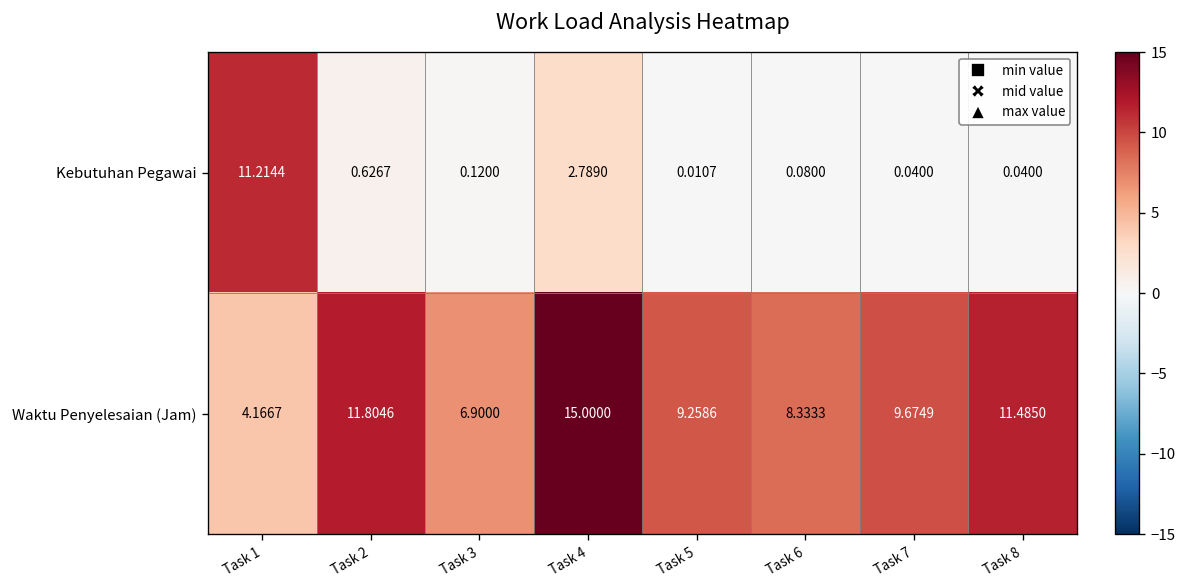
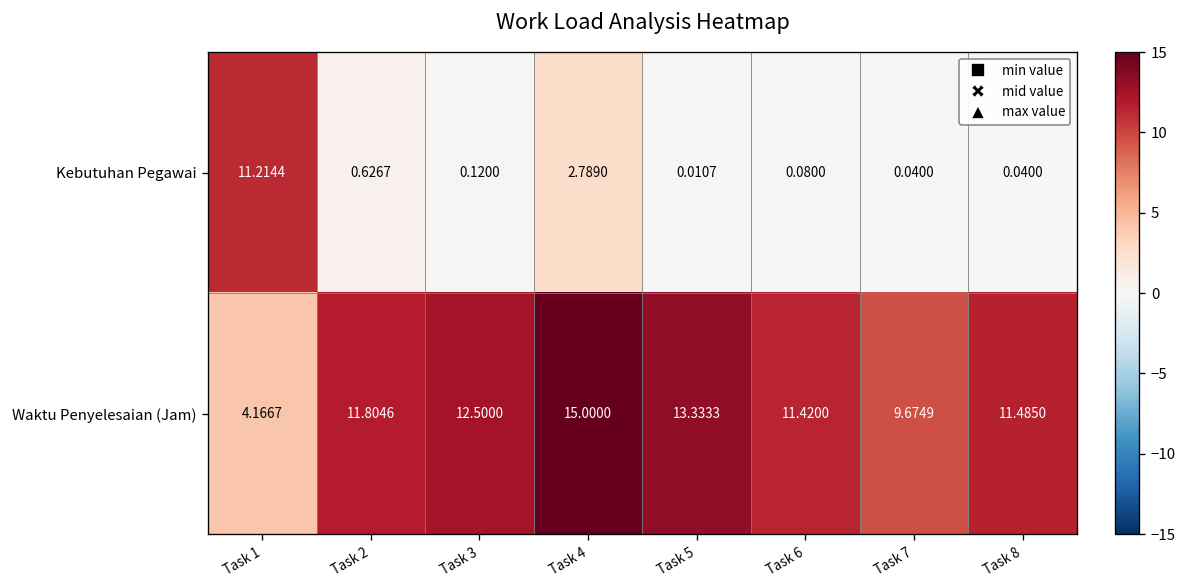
  {
    "Kebutuhan Pegawai": {
      "Task 1": 11.2144,
      "Task 2": 0.6267,
      "Task 3": 0.1200,
      "Task 4": 2.7890,
      "Task 5": 0.0107,
      "Task 6": 0.0800,
      "Task 7": 0.0400,
      "Task 8": 0.0400
    },
    "Waktu Penyelesaian (Jam)": {
      "Task 1": 4.1667,
      "Task 2": 11.8046,
-     "Task 3": 6.9000,
+     "Task 3": 12.5000,
      "Task 4": 15.0000,
-     "Task 5": 9.2586,
-     "Task 6": 8.3333,
+     "Task 5": 13.3333,
+     "Task 6": 11.4200,
      "Task 7": 9.6749,
      "Task 8": 11.4850
    }
  }
